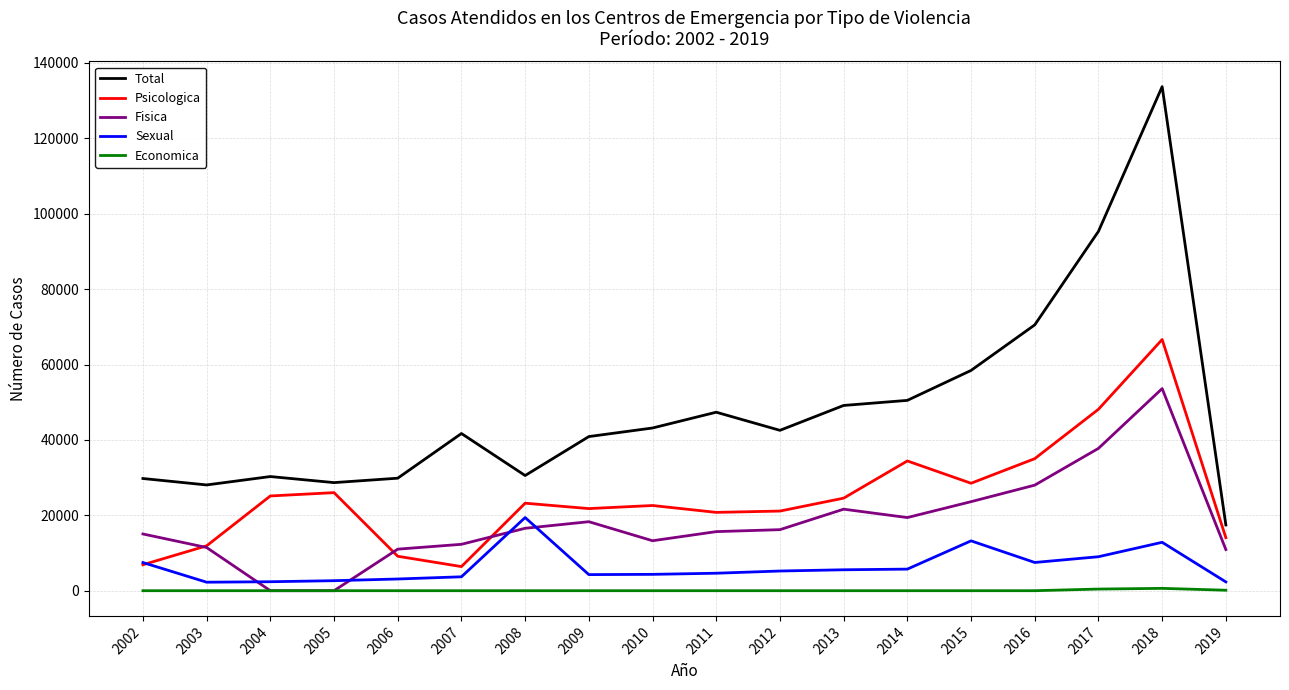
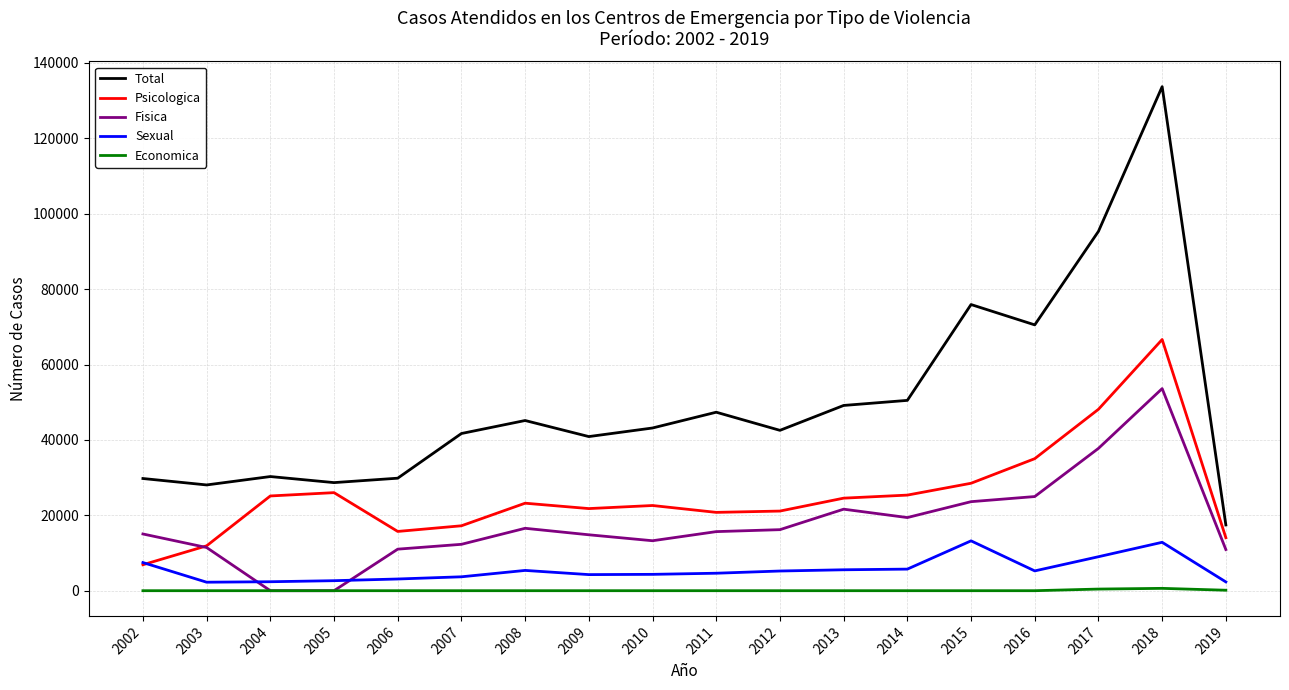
  {
    "Total": {
      "2002": 30000,
      "2003": 28000,
      "2004": 30000,
      "2005": 29000,
      "2006": 30000,
      "2007": 42000,
-     "2008": 31000,
+     "2008": 45000,
      "2009": 41000,
      "2010": 43000,
      "2011": 47000,
      "2012": 43000,
      "2013": 49000,
      "2014": 50000,
-     "2015": 58000,
+     "2015": 76000,
      "2016": 71000,
      "2017": 95000,
      "2018": 134000,
      "2019": 17000
    },
    "Psicologica": {
      "2004": 25000,
      "2005": 26000,
-     "2006": 9000,
-     "2007": 6000,
+     "2006": 16000,
+     "2007": 17000,
      "2008": 23000,
      "2009": 22000,
      "2010": 23000,
      "2011": 21000,
      "2012": 21000,
      "2013": 25000,
-     "2014": 34000,
+     "2014": 25000,
      "2015": 28000,
      "2016": 35000,
      "2017": 48000,
      "2018": 67000,
      "2019": 14000
    },
    "Fisica": {
      "2002": 15000,
      "2006": 11000,
      "2007": 12000,
      "2008": 17000,
-     "2009": 18000,
+     "2009": 15000,
      "2010": 13000,
      "2011": 16000,
      "2012": 16000,
      "2013": 22000,
      "2014": 19000,
      "2015": 24000,
-     "2016": 28000,
+     "2016": 25000,
      "2017": 38000,
      "2018": 54000,
      "2019": 11000
    },
    "Sexual": {
      "2003": 2000,
      "2004": 2000,
      "2005": 3000,
      "2006": 3000,
      "2007": 4000,
-     "2008": 19000,
+     "2008": 5000,
      "2009": 4000,
      "2010": 4000,
      "2011": 5000,
      "2012": 5000,
      "2013": 6000,
      "2014": 6000,
      "2015": 13000,
-     "2016": 7000,
+     "2016": 5000,
      "2017": 9000,
      "2018": 13000,
      "2019": 2000
    },
    "Economica": {
      "2002": 0,
      "2003": 0,
      "2006": 0,
      "2007": 0,
      "2008": 0,
      "2009": 0,
      "2010": 0,
      "2011": 0,
      "2012": 0,
      "2013": 0,
      "2014": 0,
      "2015": 0,
      "2016": 0,
      "2017": 0,
      "2018": 1000,
      "2019": 0
    }
  }
